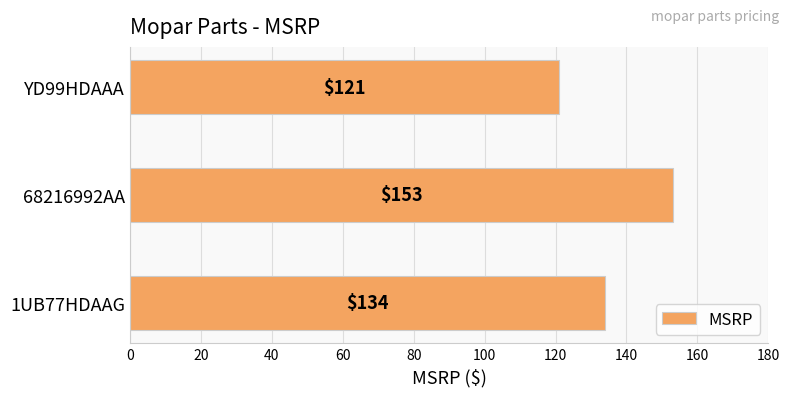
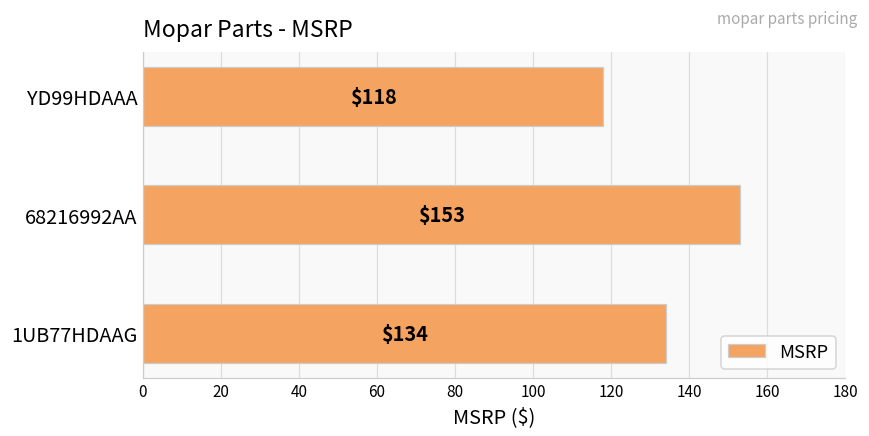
  {
-   "YD99HDAAA": "$121",
+   "YD99HDAAA": "$118",
    "68216992AA": "$153",
    "1UB77HDAAG": "$134"
  }
